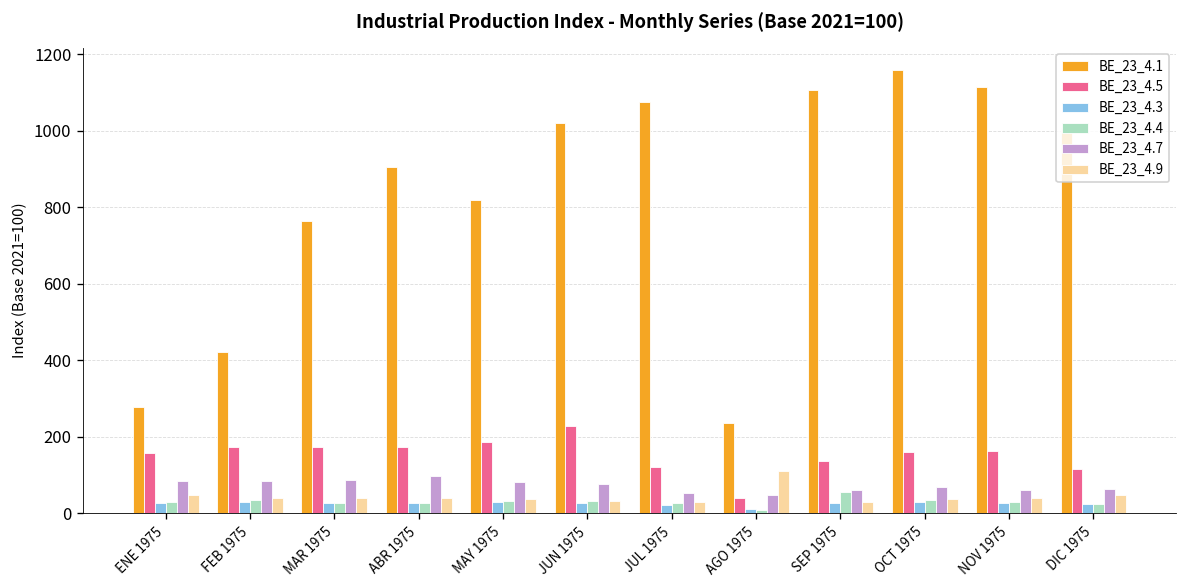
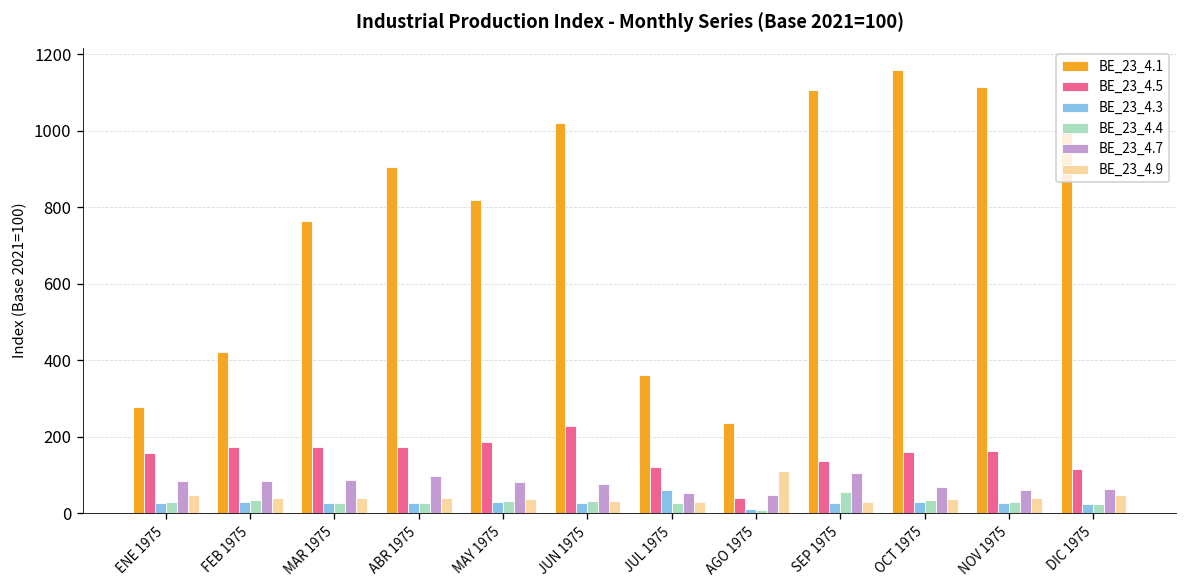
  {
    "BE_23_4.1": {
      "ENE 1975": 280,
      "FEB 1975": 420,
      "MAR 1975": 770,
      "ABR 1975": 910,
      "MAY 1975": 820,
      "JUN 1975": 1020,
-     "JUL 1975": 1080,
+     "JUL 1975": 360,
      "AGO 1975": 240,
      "SEP 1975": 1110,
      "OCT 1975": 1160,
      "NOV 1975": 1120
    },
    "BE_23_4.5": {
      "ENE 1975": 160,
      "FEB 1975": 170,
      "MAR 1975": 170,
      "ABR 1975": 170,
      "MAY 1975": 190,
      "JUN 1975": 230,
      "JUL 1975": 120,
      "AGO 1975": 40,
      "SEP 1975": 140,
      "OCT 1975": 160,
      "NOV 1975": 160,
      "DIC 1975": 120
    },
    "BE_23_4.3": {
      "ENE 1975": 30,
      "FEB 1975": 30,
      "MAR 1975": 30,
      "ABR 1975": 30,
      "MAY 1975": 30,
      "JUN 1975": 30,
-     "JUL 1975": 20,
+     "JUL 1975": 60,
      "AGO 1975": 10,
      "SEP 1975": 30,
      "OCT 1975": 30,
      "NOV 1975": 30,
      "DIC 1975": 30
    },
    "BE_23_4.4": {
      "ENE 1975": 30,
      "FEB 1975": 30,
      "MAR 1975": 30,
      "ABR 1975": 30,
      "MAY 1975": 30,
      "JUN 1975": 30,
      "JUL 1975": 30,
      "AGO 1975": 10,
      "SEP 1975": 60,
      "OCT 1975": 30,
      "NOV 1975": 30,
      "DIC 1975": 30
    },
    "BE_23_4.7": {
      "ENE 1975": 90,
      "FEB 1975": 80,
      "MAR 1975": 90,
      "ABR 1975": 100,
      "MAY 1975": 80,
      "JUN 1975": 80,
      "JUL 1975": 50,
      "AGO 1975": 50,
-     "SEP 1975": 60,
+     "SEP 1975": 110,
      "OCT 1975": 70,
      "NOV 1975": 60,
      "DIC 1975": 60
    },
    "BE_23_4.9": {
      "ENE 1975": 50,
      "FEB 1975": 40,
      "MAR 1975": 40,
      "ABR 1975": 40,
      "MAY 1975": 40,
      "JUN 1975": 30,
      "JUL 1975": 30,
      "AGO 1975": 110,
      "SEP 1975": 30,
      "OCT 1975": 40,
      "NOV 1975": 40,
      "DIC 1975": 50
    }
  }
